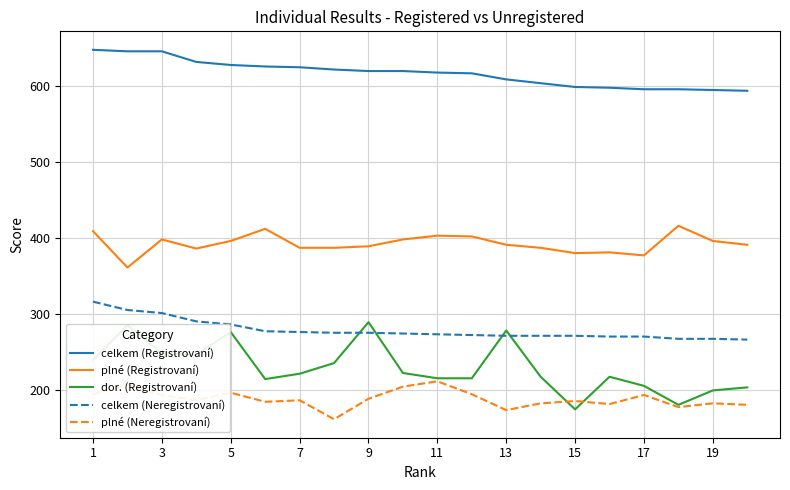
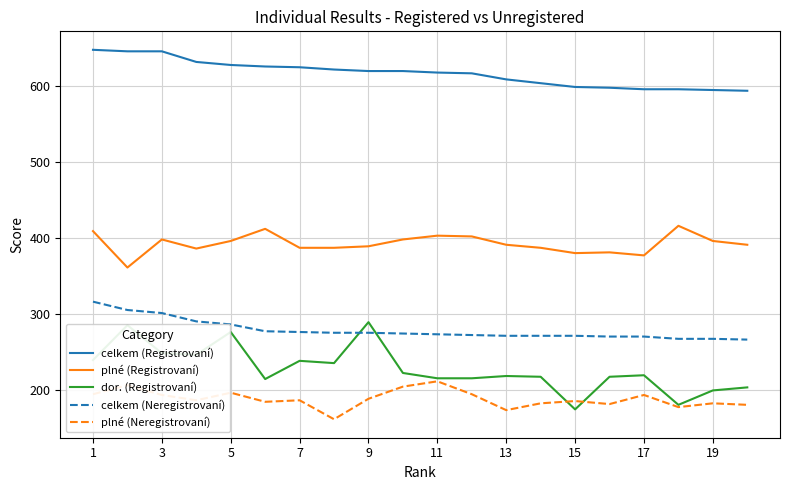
  {
    "dor. (Registrovaní)": {
      "5": 280,
-     "7": 220,
+     "7": 240,
      "9": 290,
      "11": 220,
-     "13": 280,
+     "13": 220,
      "15": 170,
-     "17": 210,
+     "17": 220,
      "19": 200
    }
  }
